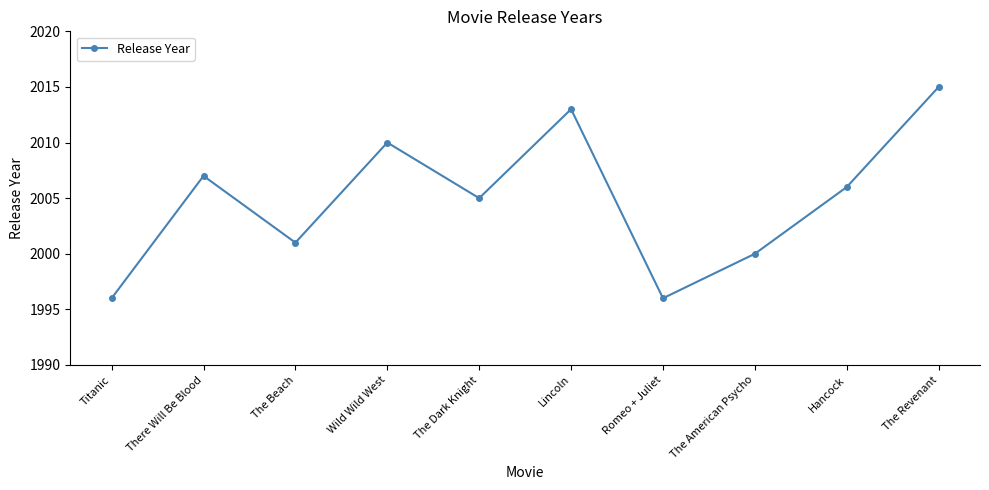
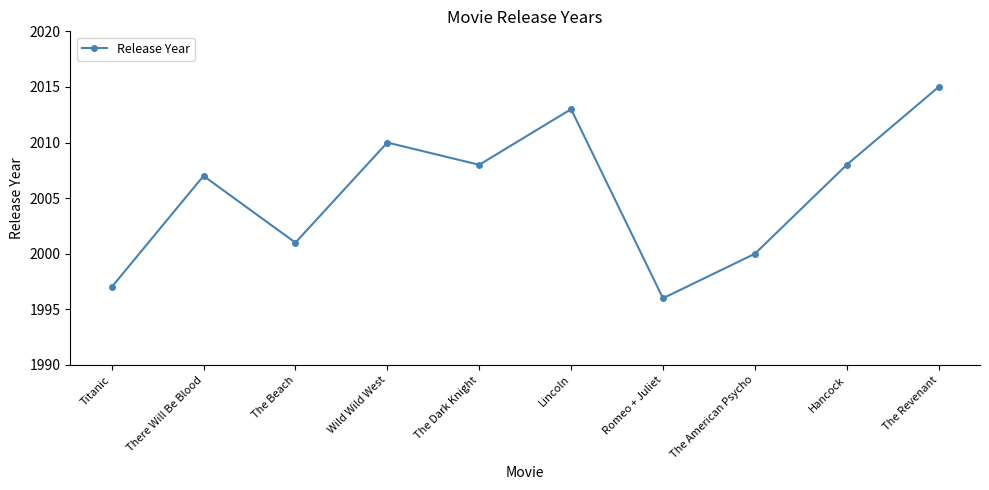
  {
-   "Titanic": 1996,
+   "Titanic": 1997,
    "There Will Be Blood": 2007,
    "The Beach": 2001,
    "Wild Wild West": 2010,
-   "The Dark Knight": 2005,
+   "The Dark Knight": 2008,
    "Lincoln": 2013,
    "Romeo + Juliet": 1996,
    "The American Psycho": 2000,
-   "Hancock": 2006,
+   "Hancock": 2008,
    "The Revenant": 2015
  }
